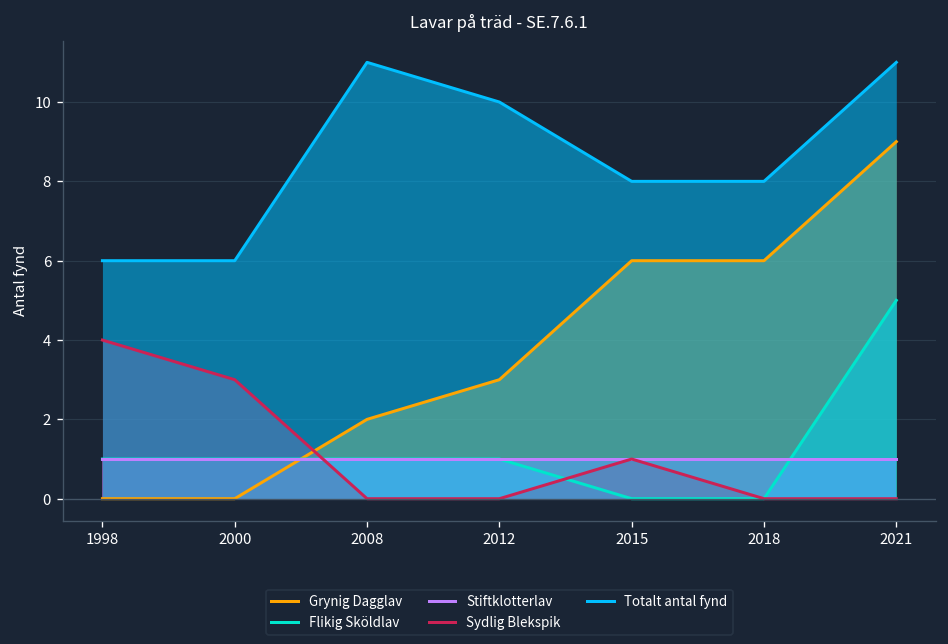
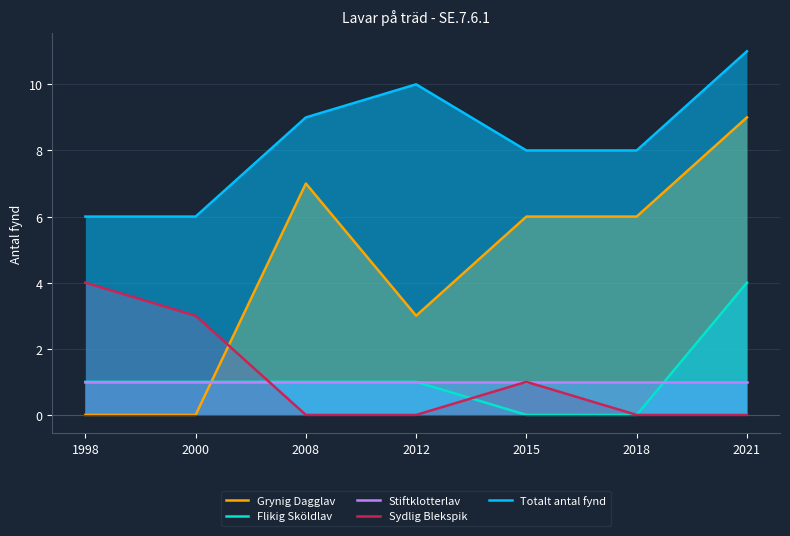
  {
    "Grynig Dagglav": {
      "1998": 0,
      "2000": 0,
-     "2008": 2,
+     "2008": 7,
      "2012": 3,
      "2015": 6,
      "2018": 6,
      "2021": 9
    },
    "Flikig Sköldlav": {
      "2015": 0,
-     "2021": 5
+     "2021": 4
    },
    "Stiftklotterlav": {
      "2018": 1,
      "2021": 1
    },
    "Sydlig Blekspik": {
      "1998": 4,
      "2000": 3,
      "2008": 0,
      "2012": 0,
      "2021": 0
    },
    "Totalt antal fynd": {
      "1998": 6,
      "2000": 6,
-     "2008": 11,
+     "2008": 9,
      "2012": 10,
      "2015": 8,
      "2018": 8,
      "2021": 11
    }
  }
